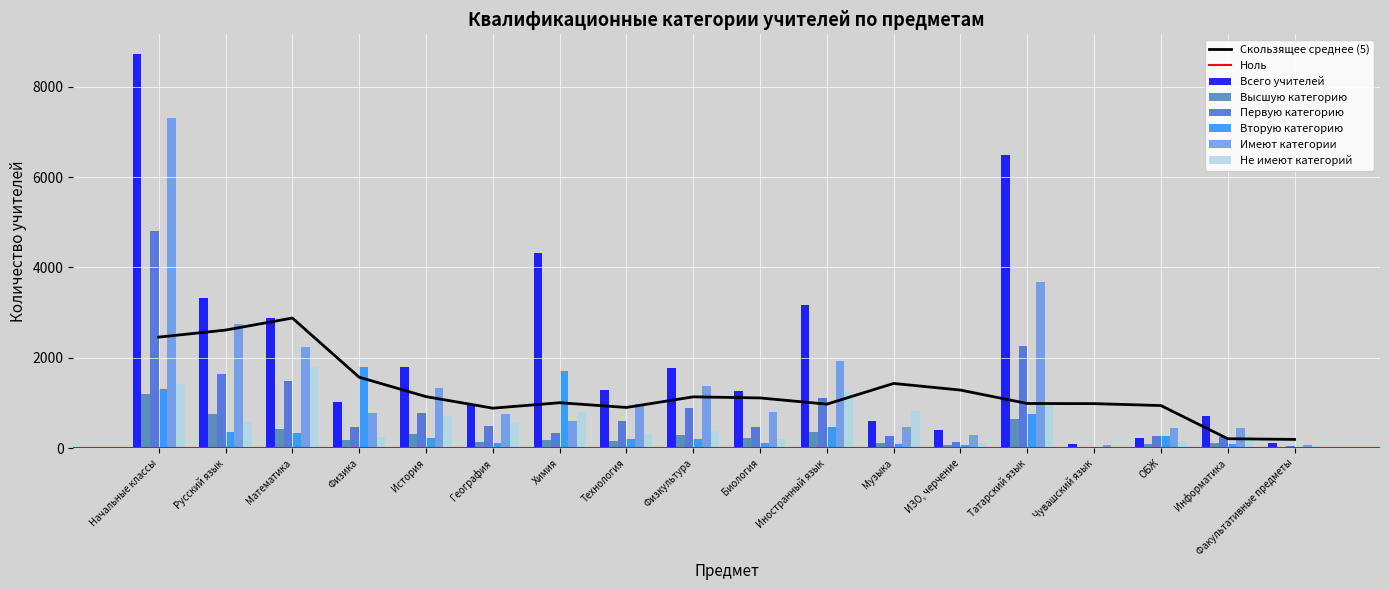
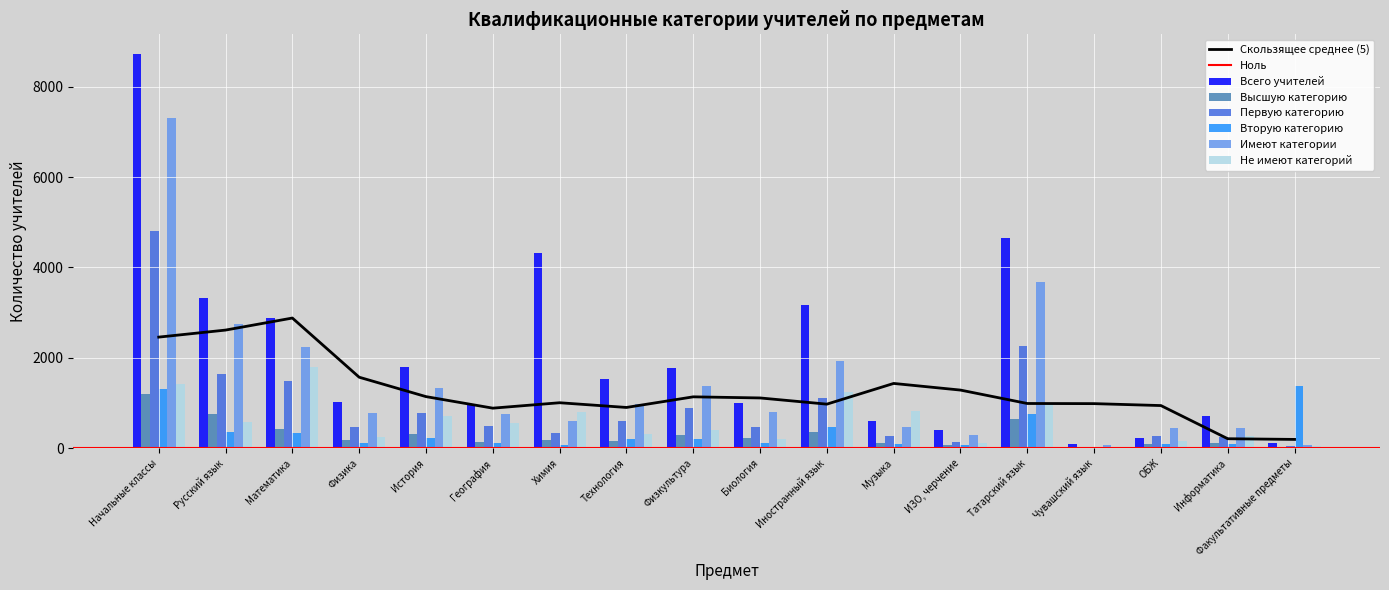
  {
    "Всего учителей": {
      "Начальные классы": 8700,
      "Русский язык": 3300,
      "Математика": 2900,
      "Физика": 1000,
      "История": 1800,
      "География": 1000,
      "Химия": 4300,
-     "Технология": 1300,
+     "Технология": 1500,
      "Физкультура": 1800,
-     "Биология": 1300,
+     "Биология": 1000,
      "Иностранный язык": 3200,
      "Музыка": 600,
      "ИЗО, черчение": 400,
-     "Татарский язык": 6500,
+     "Татарский язык": 4700,
      "Чувашский язык": 100,
      "ОБЖ": 200,
      "Информатика": 700,
      "Факультативные предметы": 100
    },
    "Скользящее среднее (5)": {
      "Начальные классы": 2500,
      "Русский язык": 2600,
      "Математика": 2900,
      "Физика": 1600,
      "История": 1100,
      "География": 900,
      "Химия": 1000,
      "Технология": 900,
      "Физкультура": 1100,
      "Биология": 1100,
      "Иностранный язык": 1000,
      "Музыка": 1400,
      "ИЗО, черчение": 1300,
      "Татарский язык": 1000,
      "Чувашский язык": 1000,
      "ОБЖ": 900,
      "Информатика": 200,
      "Факультативные предметы": 200
    },
    "Вторую категорию": {
      "Начальные классы": 1300,
      "Русский язык": 400,
      "Математика": 300,
-     "Физика": 1800,
+     "Физика": 100,
      "История": 200,
      "География": 100,
-     "Химия": 1700,
+     "Химия": 100,
      "Технология": 200,
      "Физкультура": 200,
      "Биология": 100,
      "Иностранный язык": 500,
      "Музыка": 100,
      "ИЗО, черчение": 100,
      "Татарский язык": 700,
-     "ОБЖ": 300,
+     "ОБЖ": 100,
      "Информатика": 100,
-     "Факультативные предметы": 0
+     "Факультативные предметы": 1400
    },
    "Не имеют категорий": {
      "Начальные классы": 1400,
      "Русский язык": 600,
      "Математика": 1800,
      "Физика": 200,
      "История": 700,
      "География": 600,
      "Химия": 800,
      "Технология": 300,
      "Физкультура": 400,
      "Биология": 200,
      "Иностранный язык": 1200,
      "Музыка": 800,
      "ИЗО, черчение": 100,
      "Татарский язык": 1000,
      "ОБЖ": 200,
      "Информатика": 300
    }
  }
